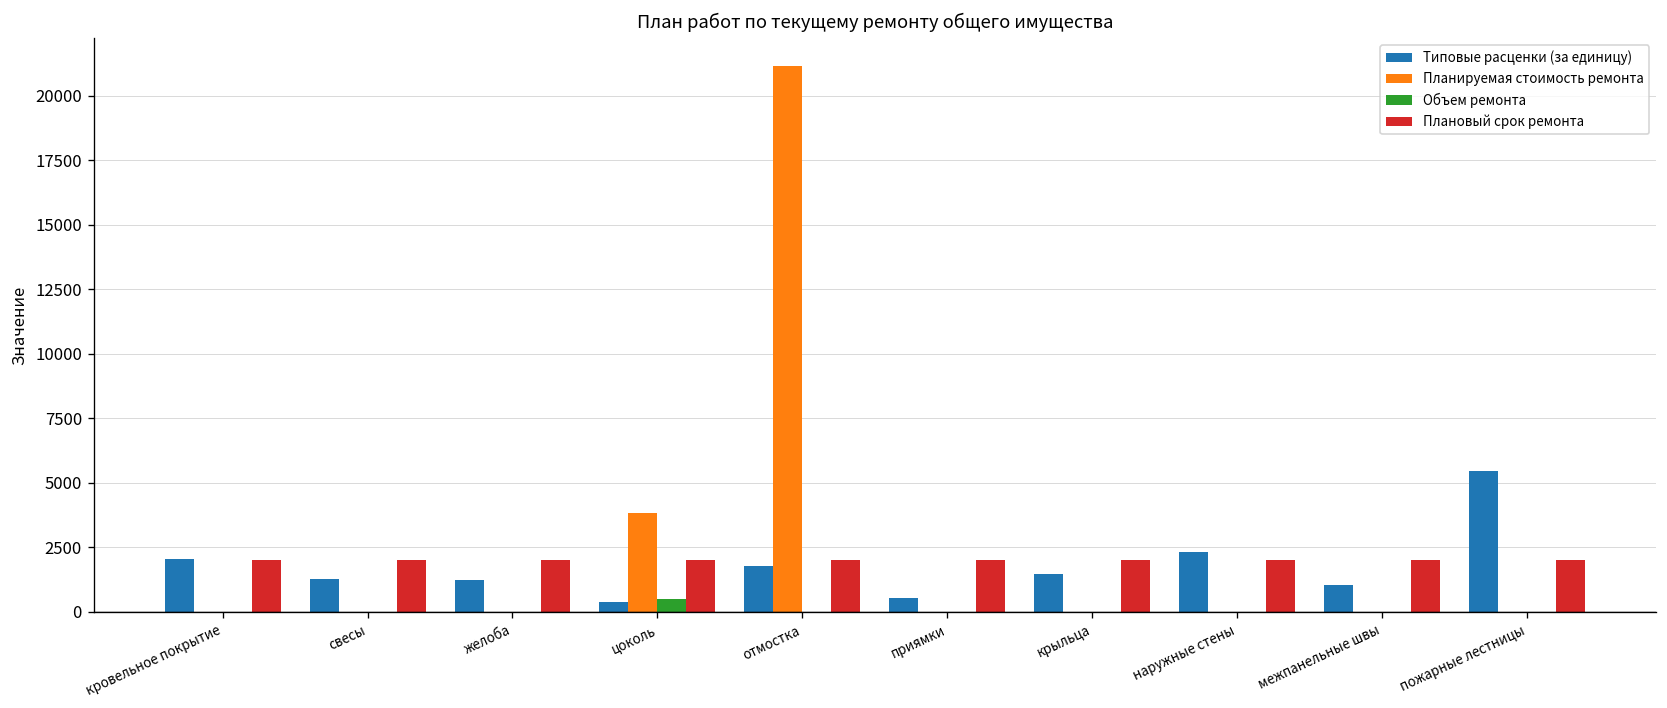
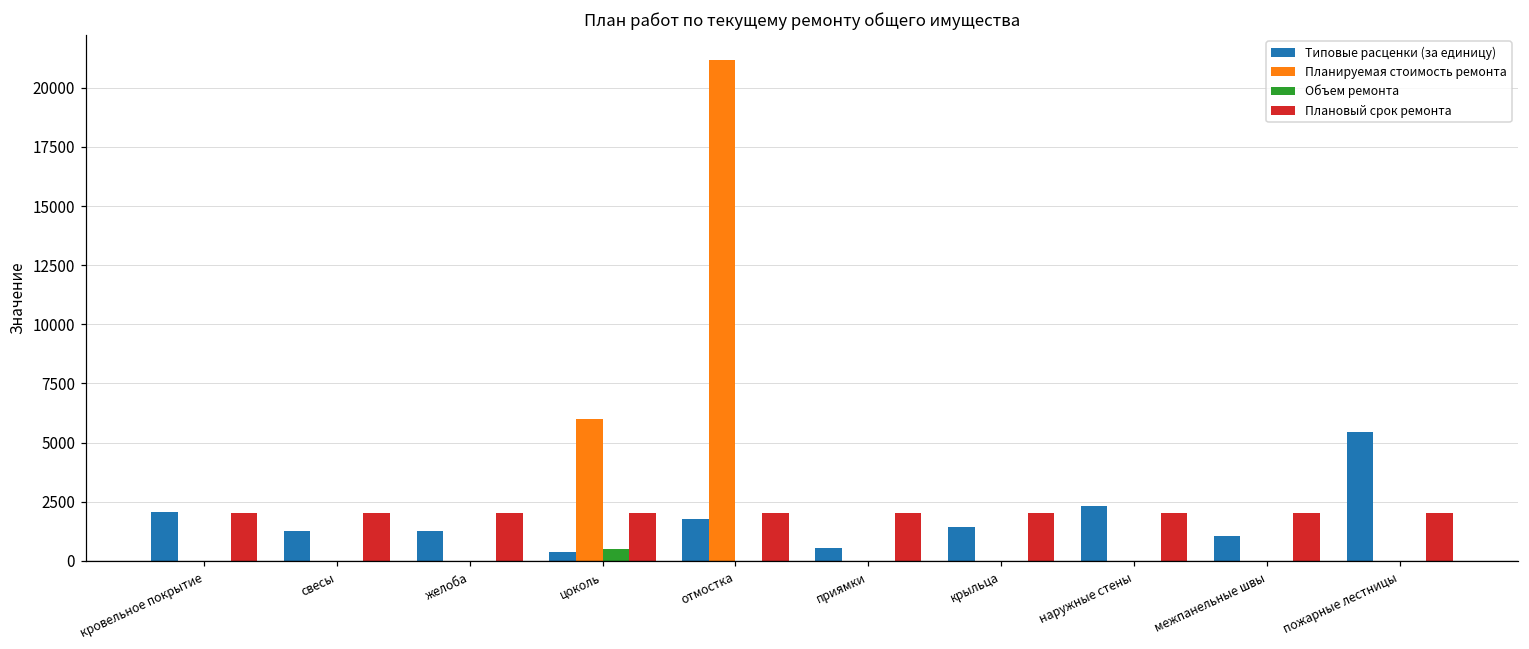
  {
    "Типовые расценки (за единицу)": {
      "кровельное покрытие": 2100,
      "свесы": 1300,
      "желоба": 1300,
      "цоколь": 400,
      "отмостка": 1800,
      "приямки": 600,
      "крыльца": 1500,
      "наружные стены": 2300,
      "межпанельные швы": 1100,
      "пожарные лестницы": 5500
    },
    "Планируемая стоимость ремонта": {
      "кровельное покрытие": 0,
      "свесы": 0,
      "желоба": 0,
-     "цоколь": 3800,
+     "цоколь": 6000,
      "отмостка": 21200,
      "приямки": 0,
      "крыльца": 0,
      "наружные стены": 0,
      "межпанельные швы": 0,
      "пожарные лестницы": 0
    },
    "Объем ремонта": {
      "кровельное покрытие": 0,
      "свесы": 0,
      "желоба": 0,
      "цоколь": 500,
      "приямки": 0,
      "крыльца": 0,
      "наружные стены": 0,
      "межпанельные швы": 0,
      "пожарные лестницы": 0
    },
    "Плановый срок ремонта": {
      "кровельное покрытие": 2000,
      "свесы": 2000,
      "желоба": 2000,
      "цоколь": 2000,
      "отмостка": 2000,
      "приямки": 2000,
      "крыльца": 2000,
      "наружные стены": 2000,
      "межпанельные швы": 2000,
      "пожарные лестницы": 2000
    }
  }
